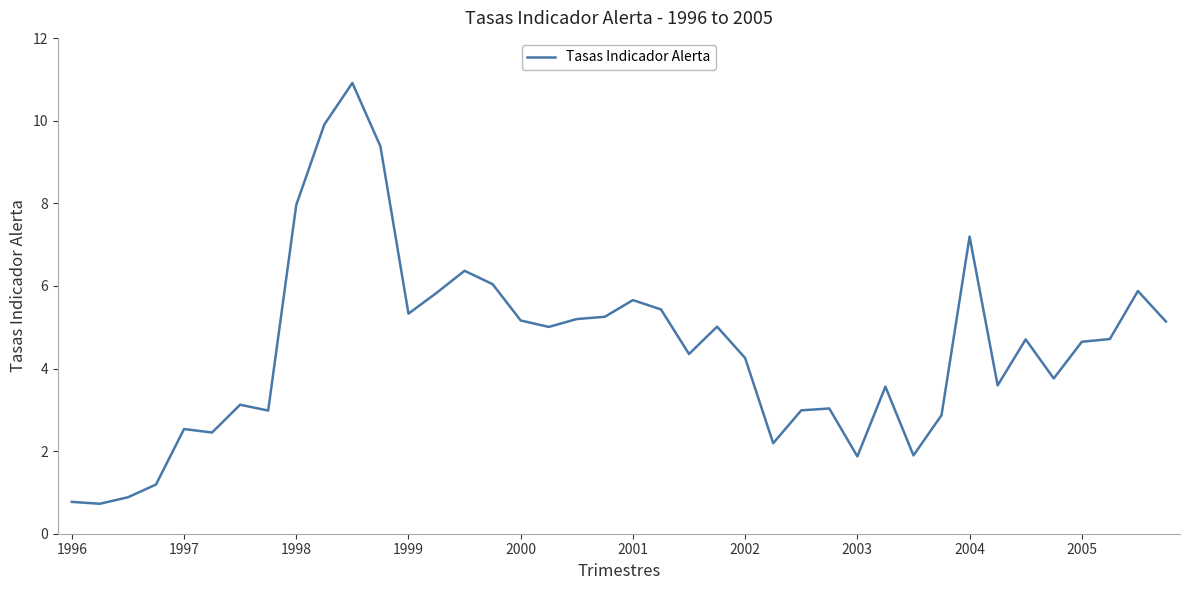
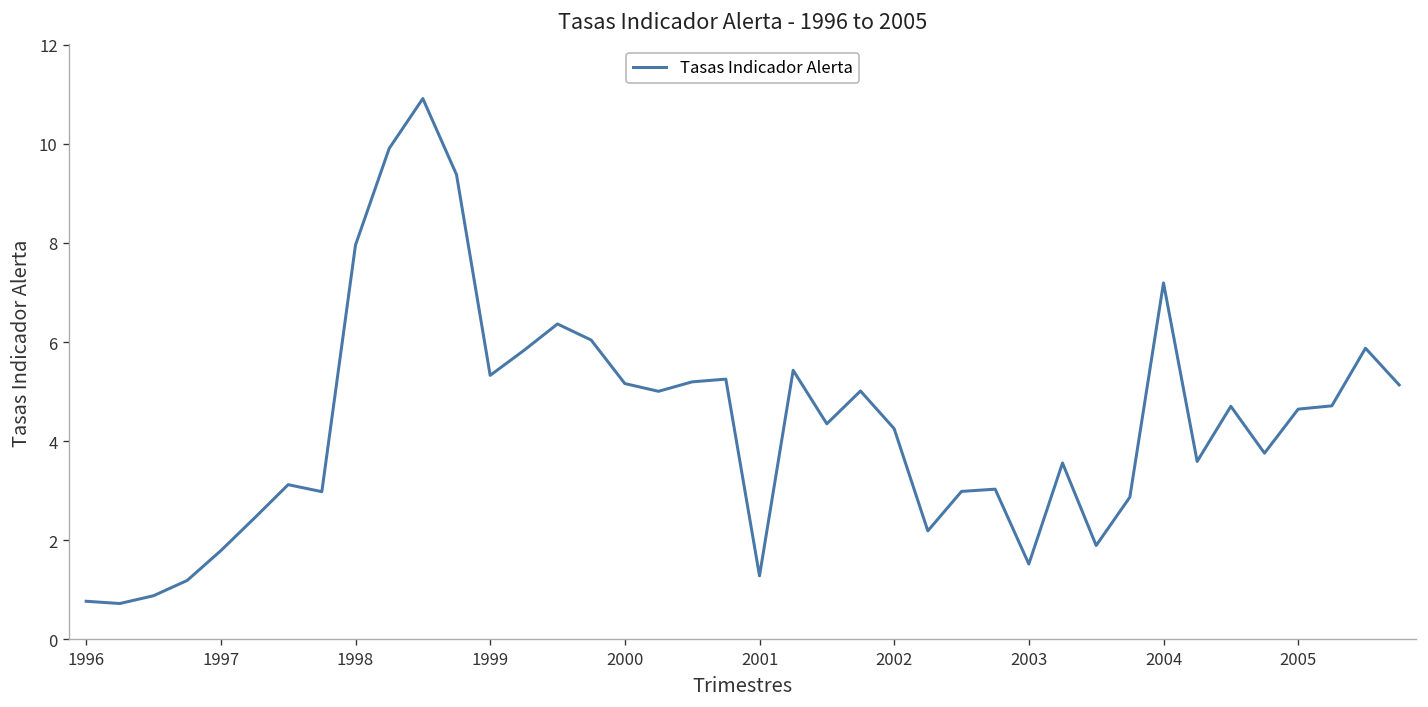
  {
    "1996": 0.8,
-   "1997": 2.5,
+   "1997": 1.8,
    "1998": 8.0,
    "1999": 5.3,
    "2000": 5.2,
-   "2001": 5.7,
+   "2001": 1.3,
    "2002": 4.3,
-   "2003": 1.9,
+   "2003": 1.5,
    "2004": 7.2,
    "2005": 4.6
  }
